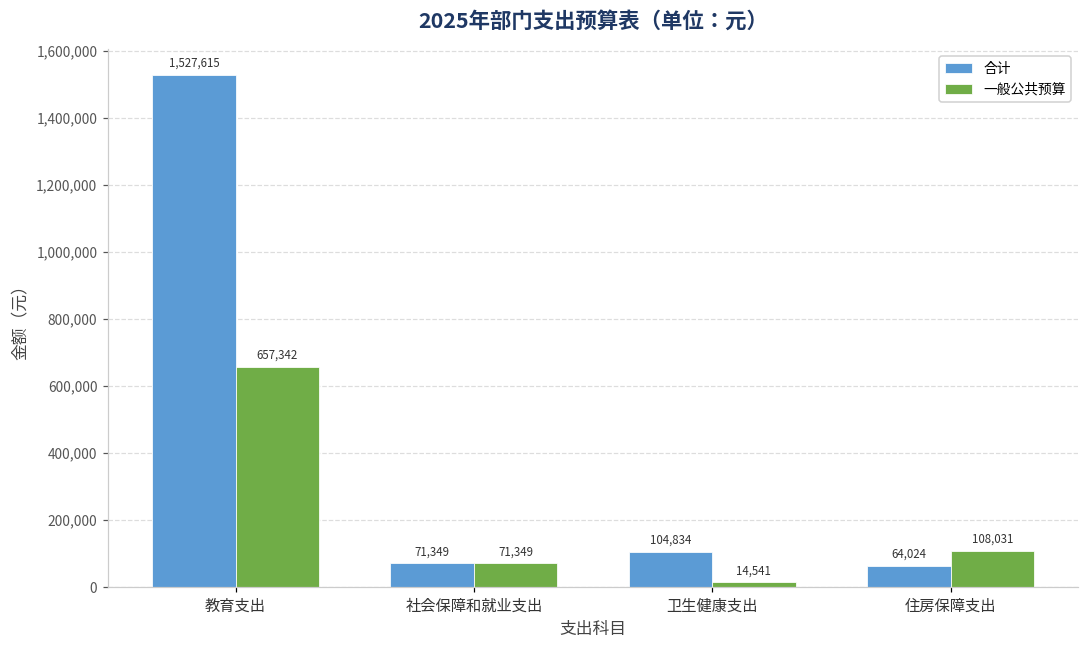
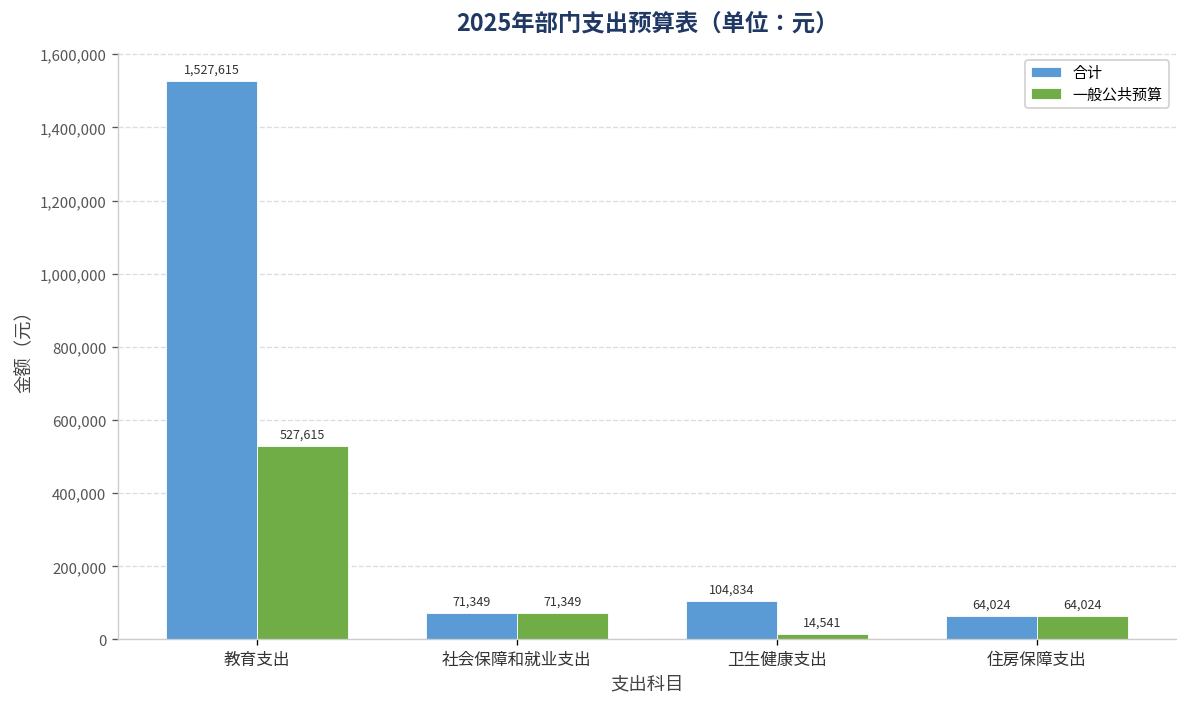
  {
    "合计": {
      "教育支出": "1,527,615",
      "社会保障和就业支出": "71,349",
      "卫生健康支出": "104,834",
      "住房保障支出": "64,024"
    },
    "一般公共预算": {
-     "教育支出": "657,342",
+     "教育支出": "527,615",
      "社会保障和就业支出": "71,349",
      "卫生健康支出": "14,541",
-     "住房保障支出": "108,031"
+     "住房保障支出": "64,024"
    }
  }
